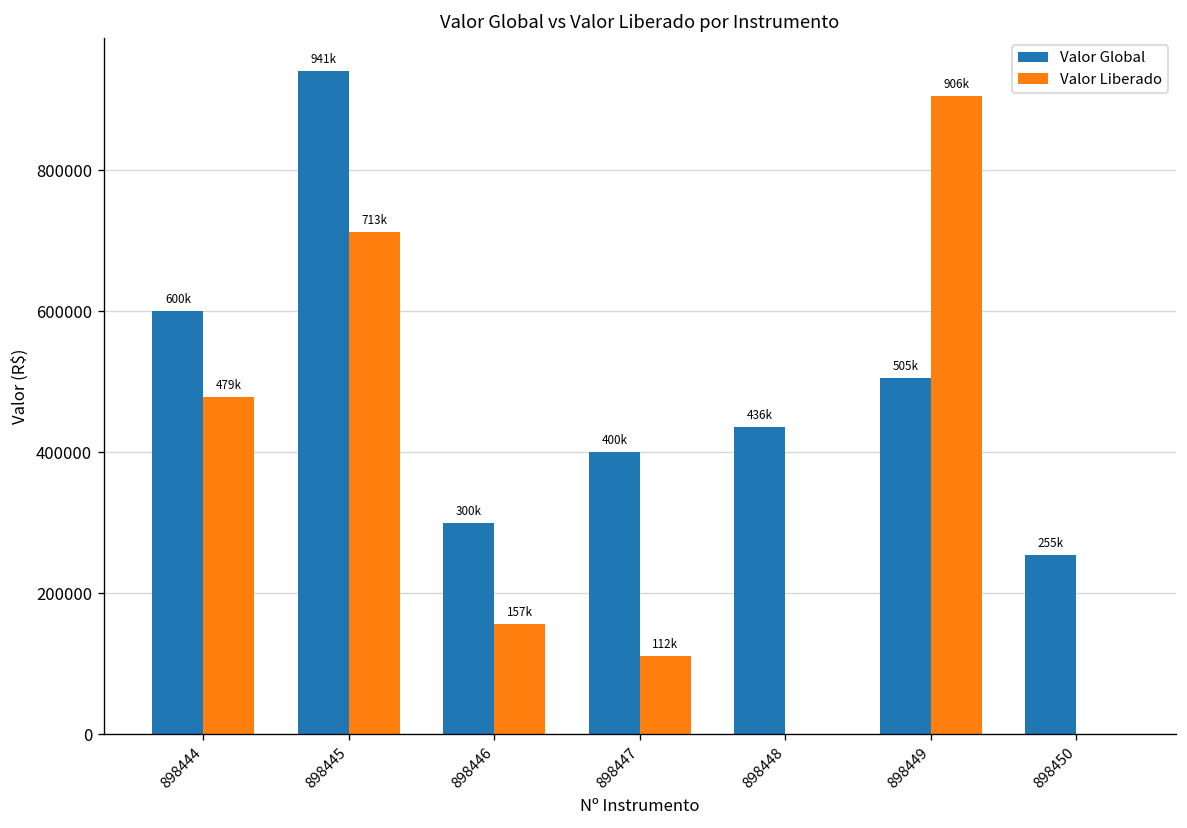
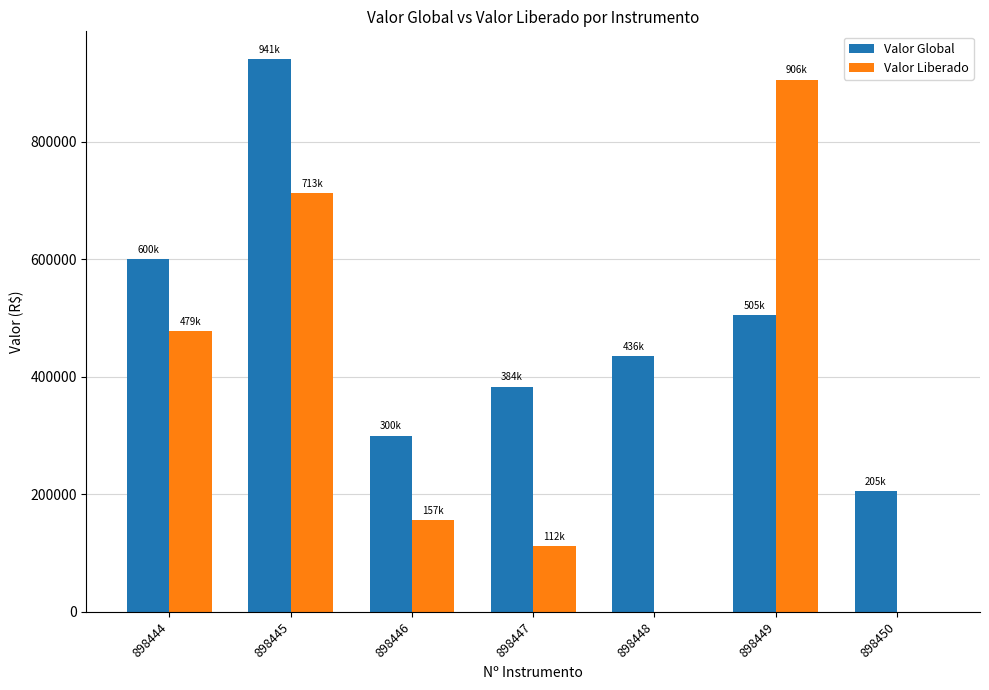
  {
    "Valor Global": {
      "898444": "600k",
      "898445": "941k",
      "898446": "300k",
-     "898447": "400k",
+     "898447": "384k",
      "898448": "436k",
      "898449": "505k",
-     "898450": "255k"
+     "898450": "205k"
    },
    "Valor Liberado": {
      "898444": "479k",
      "898445": "713k",
      "898446": "157k",
      "898447": "112k",
      "898449": "906k"
    }
  }
